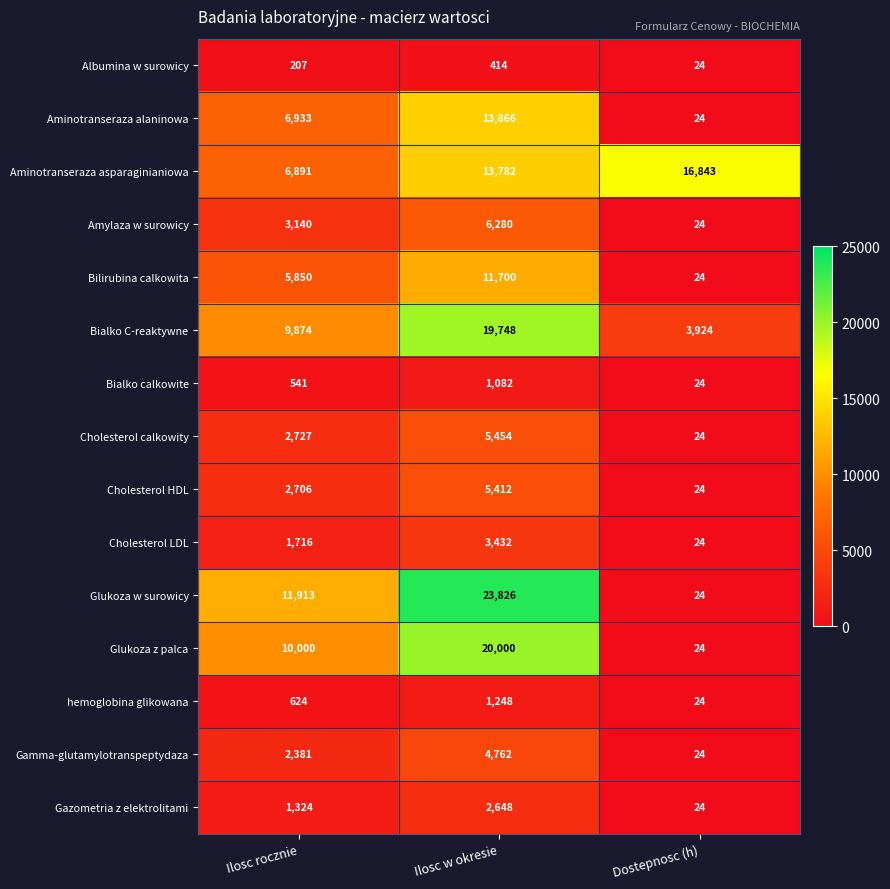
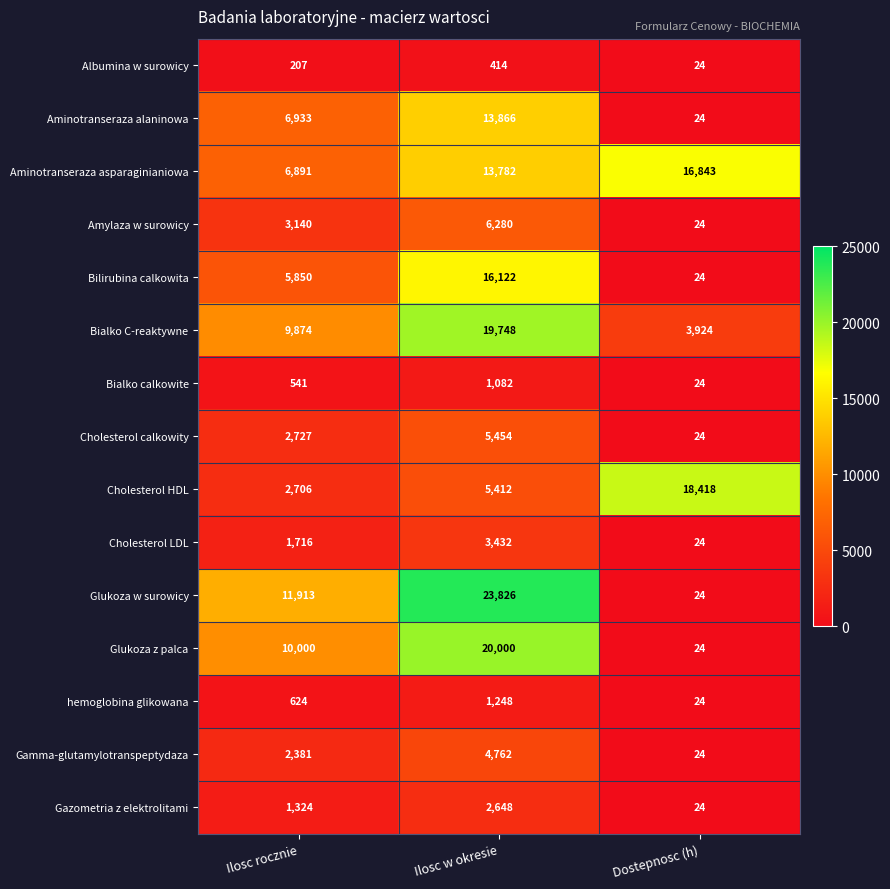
  {
    "Albumina w surowicy": {
      "Ilosc rocznie": "207",
      "Ilosc w okresie": "414",
      "Dostepnosc (h)": "24"
    },
    "Aminotranseraza alaninowa": {
      "Ilosc rocznie": "6,933",
      "Ilosc w okresie": "13,866",
      "Dostepnosc (h)": "24"
    },
    "Aminotranseraza asparaginianiowa": {
      "Ilosc rocznie": "6,891",
      "Ilosc w okresie": "13,782",
      "Dostepnosc (h)": "16,843"
    },
    "Amylaza w surowicy": {
      "Ilosc rocznie": "3,140",
      "Ilosc w okresie": "6,280",
      "Dostepnosc (h)": "24"
    },
    "Bilirubina calkowita": {
      "Ilosc rocznie": "5,850",
-     "Ilosc w okresie": "11,700",
+     "Ilosc w okresie": "16,122",
      "Dostepnosc (h)": "24"
    },
    "Bialko C-reaktywne": {
      "Ilosc rocznie": "9,874",
      "Ilosc w okresie": "19,748",
      "Dostepnosc (h)": "3,924"
    },
    "Bialko calkowite": {
      "Ilosc rocznie": "541",
      "Ilosc w okresie": "1,082",
      "Dostepnosc (h)": "24"
    },
    "Cholesterol calkowity": {
      "Ilosc rocznie": "2,727",
      "Ilosc w okresie": "5,454",
      "Dostepnosc (h)": "24"
    },
    "Cholesterol HDL": {
      "Ilosc rocznie": "2,706",
      "Ilosc w okresie": "5,412",
-     "Dostepnosc (h)": "24"
+     "Dostepnosc (h)": "18,418"
    },
    "Cholesterol LDL": {
      "Ilosc rocznie": "1,716",
      "Ilosc w okresie": "3,432",
      "Dostepnosc (h)": "24"
    },
    "Glukoza w surowicy": {
      "Ilosc rocznie": "11,913",
      "Ilosc w okresie": "23,826",
      "Dostepnosc (h)": "24"
    },
    "Glukoza z palca": {
      "Ilosc rocznie": "10,000",
      "Ilosc w okresie": "20,000",
      "Dostepnosc (h)": "24"
    },
    "hemoglobina glikowana": {
      "Ilosc rocznie": "624",
      "Ilosc w okresie": "1,248",
      "Dostepnosc (h)": "24"
    },
    "Gamma-glutamylotranspeptydaza": {
      "Ilosc rocznie": "2,381",
      "Ilosc w okresie": "4,762",
      "Dostepnosc (h)": "24"
    },
    "Gazometria z elektrolitami": {
      "Ilosc rocznie": "1,324",
      "Ilosc w okresie": "2,648",
      "Dostepnosc (h)": "24"
    }
  }
